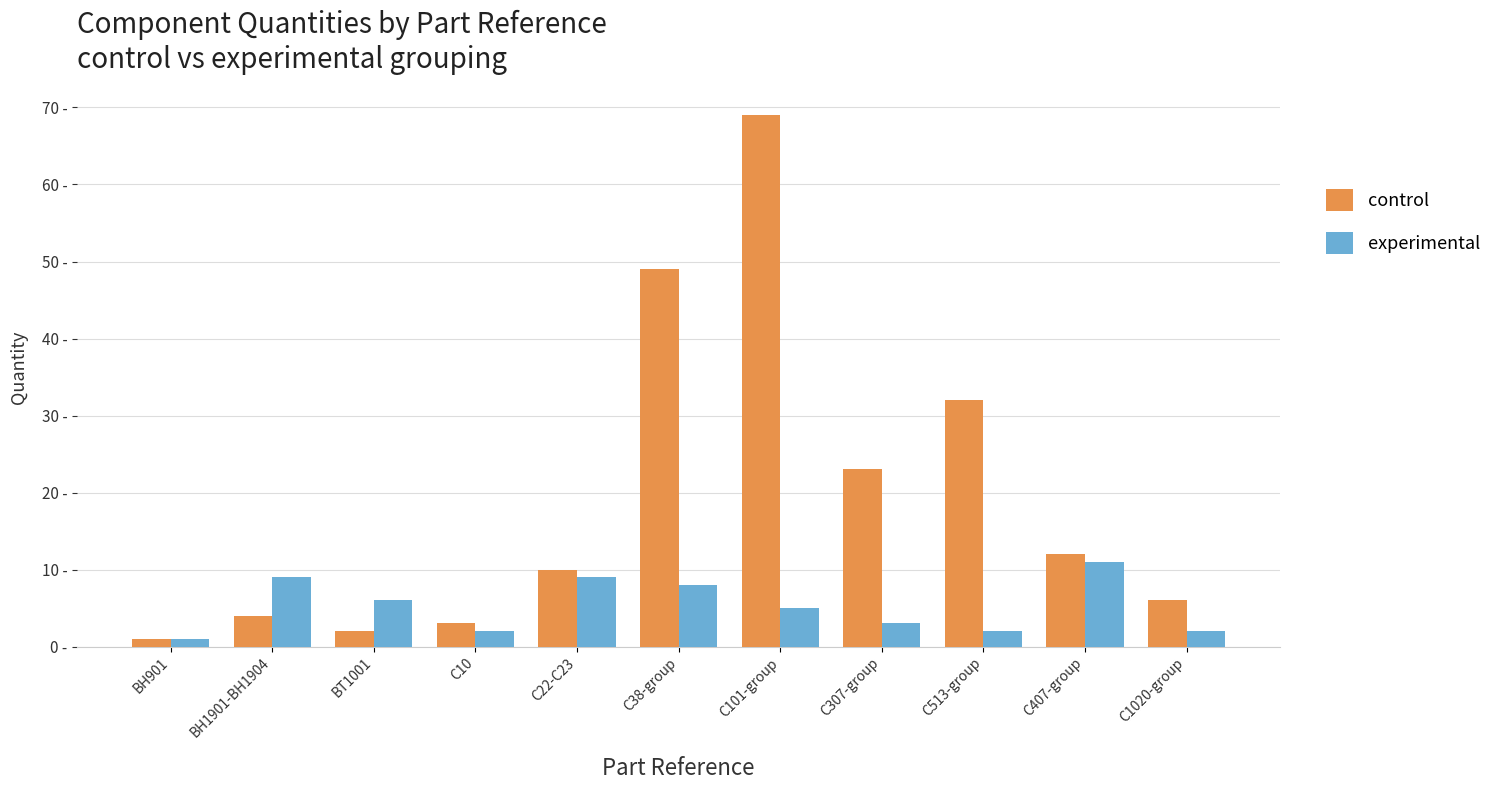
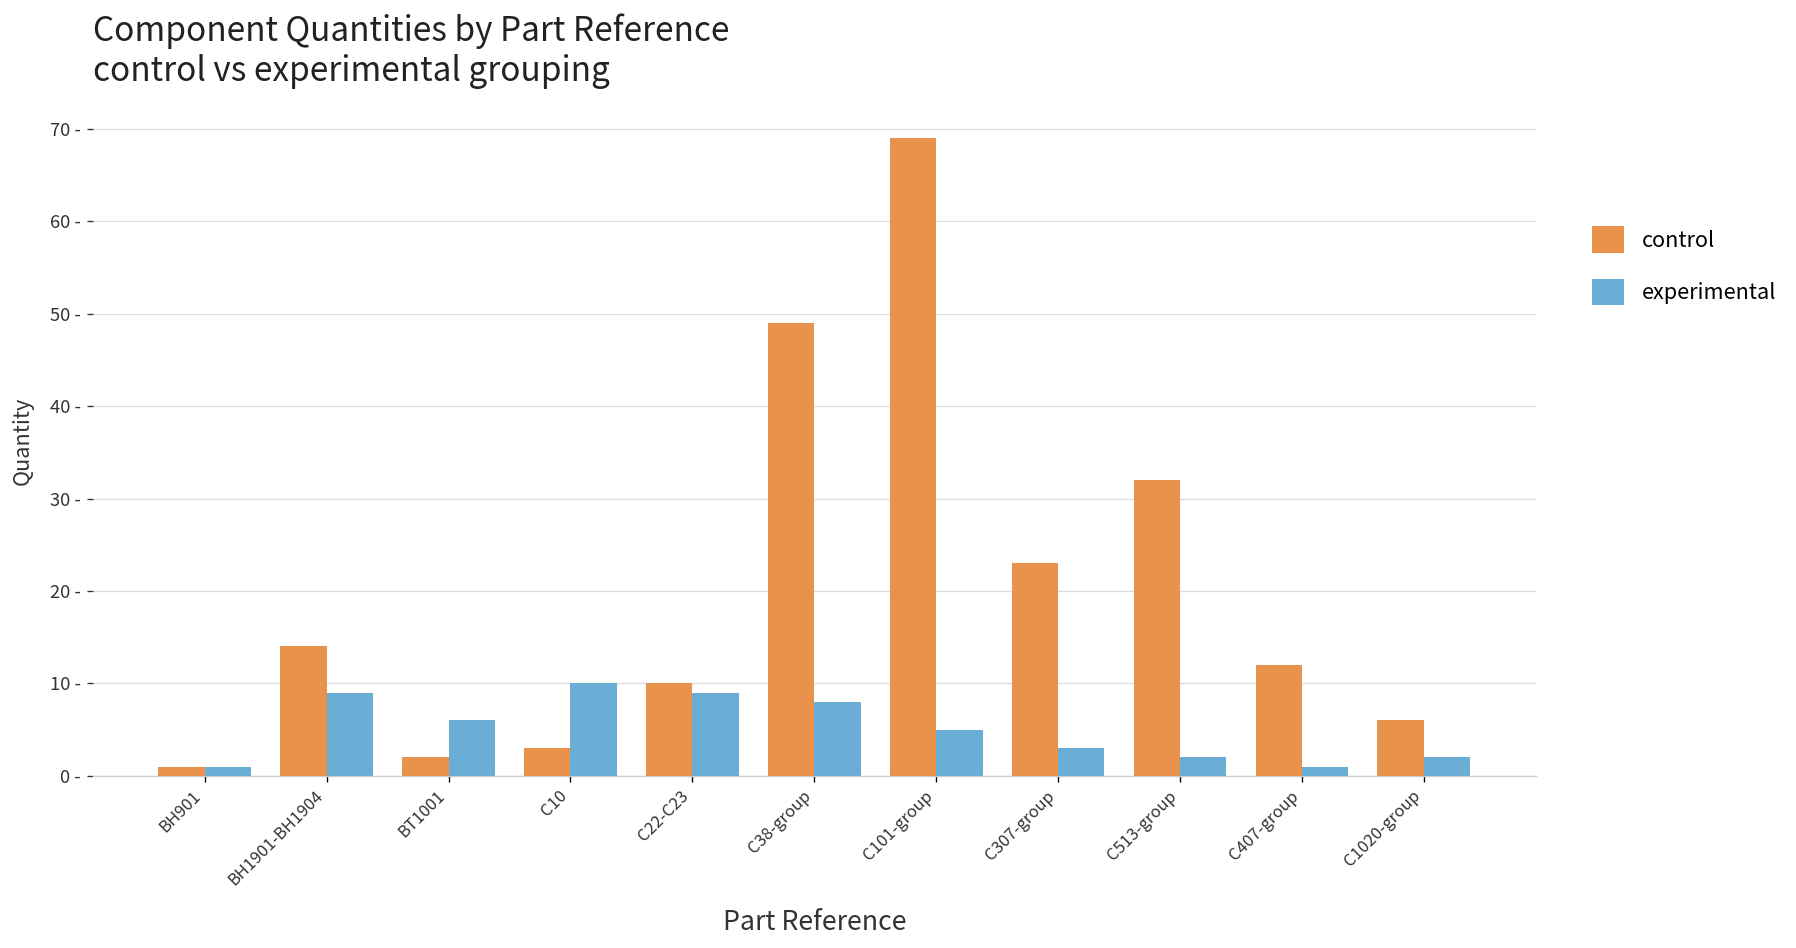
  {
    "control": {
      "BH901": "1 -",
-     "BH1901-BH1904": "4 -",
+     "BH1901-BH1904": "14 -",
      "BT1001": "2 -",
      "C10": "3 -",
      "C22-C23": "10 -",
      "C38-group": "49 -",
      "C101-group": "69 -",
      "C307-group": "23 -",
      "C513-group": "32 -",
      "C407-group": "12 -",
      "C1020-group": "6 -"
    },
    "experimental": {
      "BH901": "1 -",
      "BH1901-BH1904": "9 -",
      "BT1001": "6 -",
-     "C10": "2 -",
+     "C10": "10 -",
      "C22-C23": "9 -",
      "C38-group": "8 -",
      "C101-group": "5 -",
      "C307-group": "3 -",
      "C513-group": "2 -",
-     "C407-group": "11 -",
+     "C407-group": "1 -",
      "C1020-group": "2 -"
    }
  }
